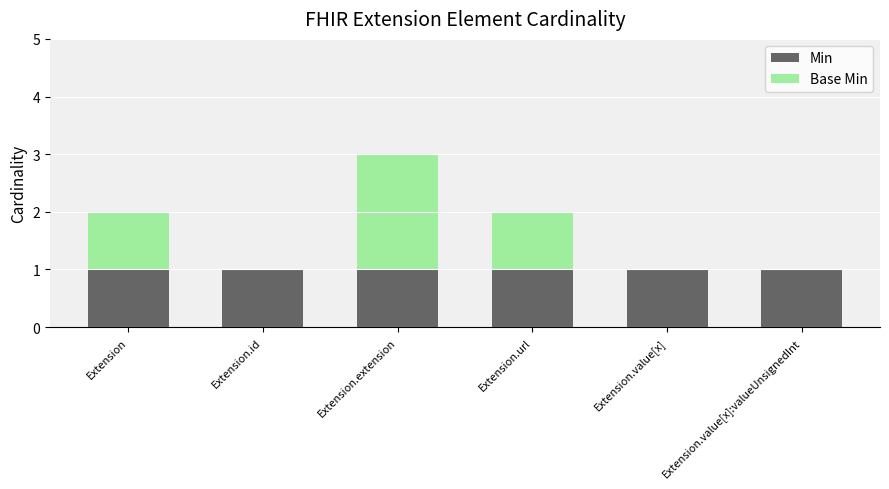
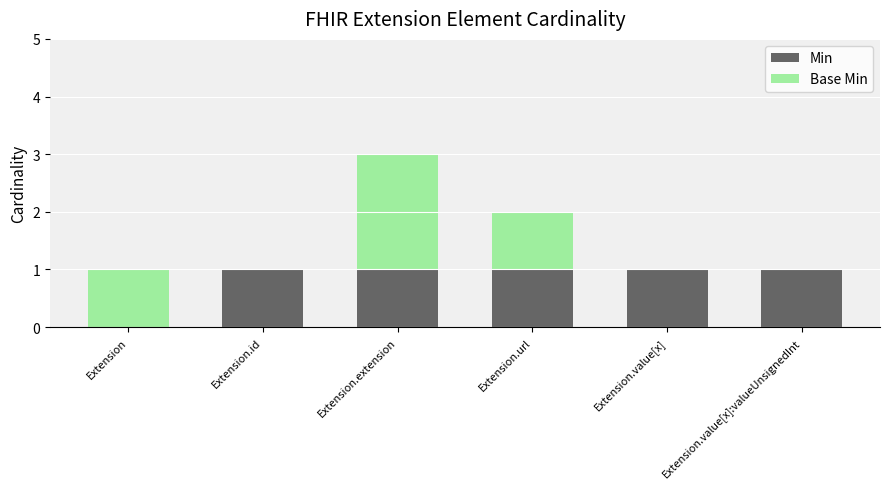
  {
    "Min": {
-     "Extension": 1,
+     "Extension": 0,
      "Extension.id": 1,
      "Extension.extension": 1,
      "Extension.url": 1,
      "Extension.value[x]": 1,
      "Extension.value[x]:valueUnsignedInt": 1
    },
    "Base Min": {
      "Extension": 1,
      "Extension.id": 0,
      "Extension.extension": 2,
      "Extension.url": 1,
      "Extension.value[x]": 0,
      "Extension.value[x]:valueUnsignedInt": 0
    }
  }
